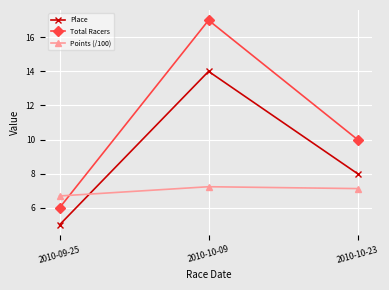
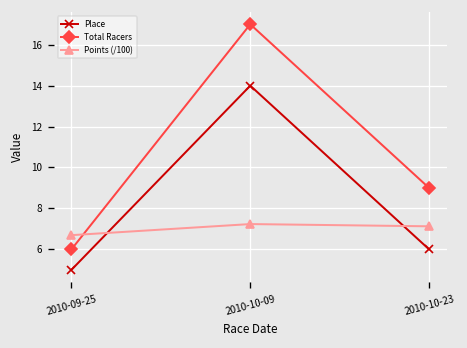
  {
    "Place": {
      "2010-09-25": 5,
      "2010-10-09": 14,
-     "2010-10-23": 8
+     "2010-10-23": 6
    },
    "Total Racers": {
      "2010-09-25": 6,
      "2010-10-09": 17,
-     "2010-10-23": 10
+     "2010-10-23": 9
    },
    "Points (/100)": {
      "2010-09-25": 6.7,
      "2010-10-09": 7.2,
      "2010-10-23": 7
    }
  }
